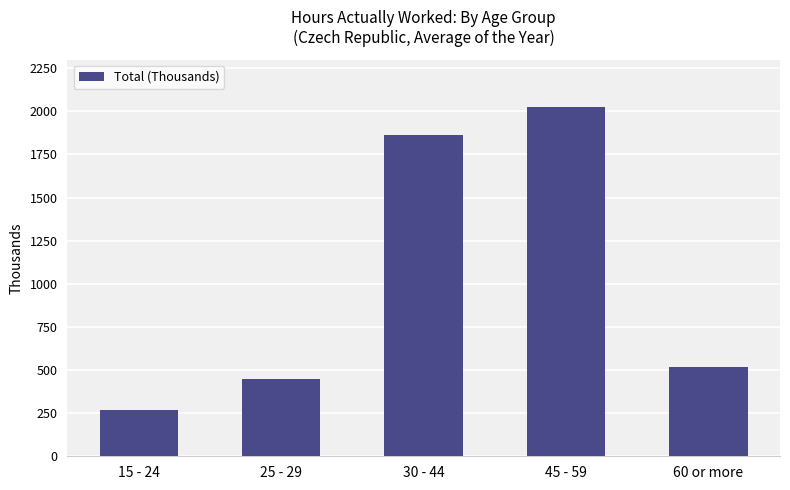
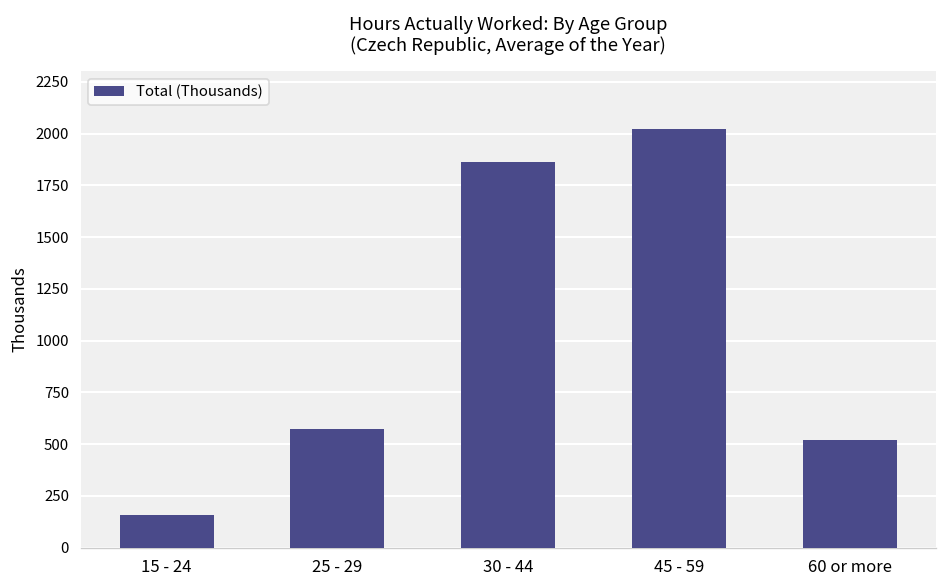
  {
-   "15 - 24": 270,
-   "25 - 29": 450,
+   "15 - 24": 160,
+   "25 - 29": 570,
    "30 - 44": 1860,
    "45 - 59": 2020,
    "60 or more": 520
  }
